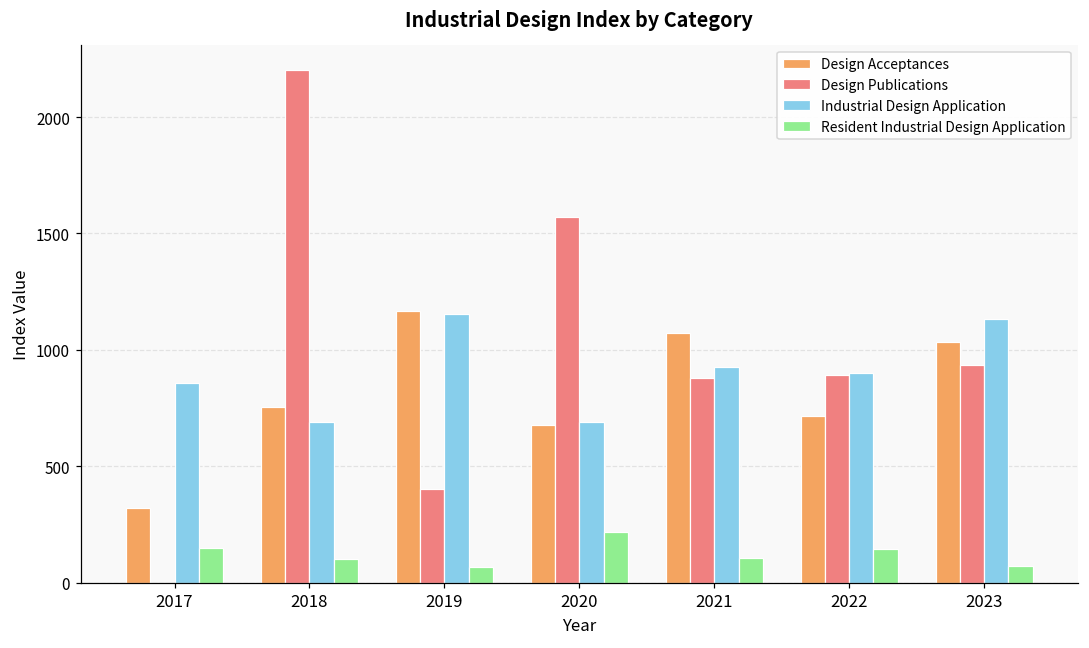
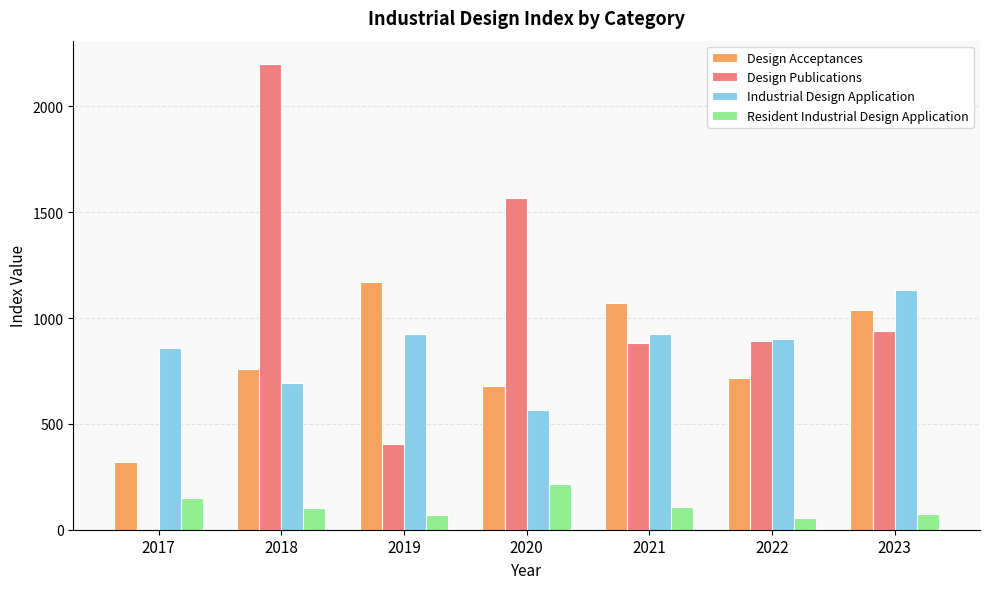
  {
    "Industrial Design Application": {
      "2017": 860,
      "2018": 690,
-     "2019": 1150,
-     "2020": 690,
+     "2019": 920,
+     "2020": 570,
      "2021": 930,
      "2022": 900,
      "2023": 1130
    },
    "Resident Industrial Design Application": {
      "2017": 150,
      "2018": 100,
      "2019": 70,
      "2020": 220,
      "2021": 110,
-     "2022": 150,
+     "2022": 60,
      "2023": 70
    }
  }
